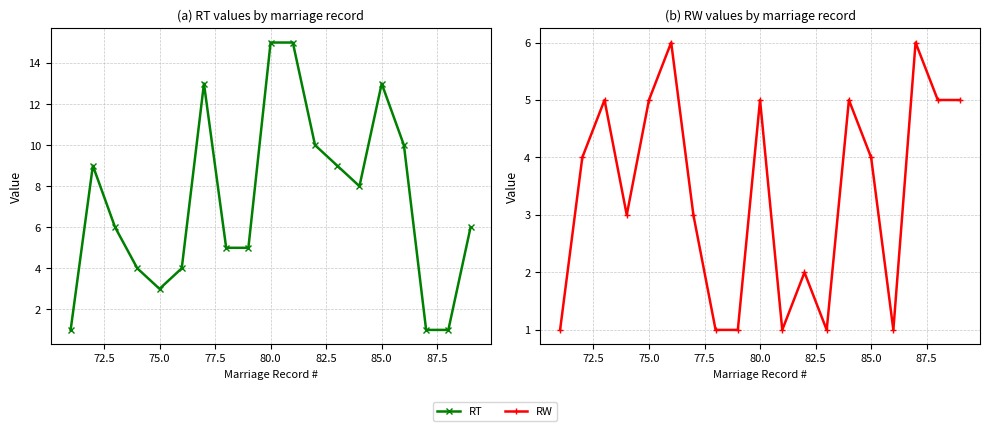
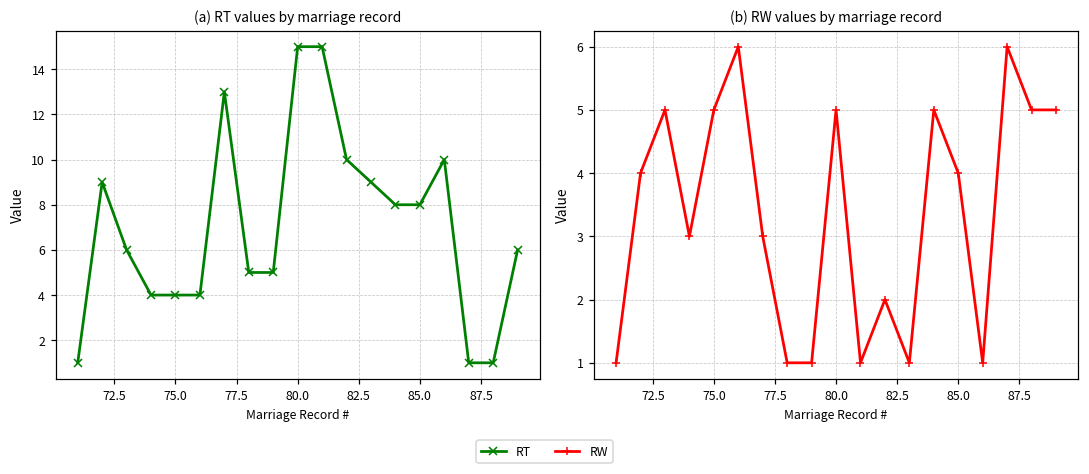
  {
    "(a) RT values by marriage record": {
-     "75.0": 3,
+     "75.0": 4,
      "80.0": 15,
-     "85.0": 13
+     "85.0": 8
    },
    "(b) RW values by marriage record": {
      "75.0": 5.0,
      "80.0": 5.0,
      "85.0": 4.0
    }
  }
